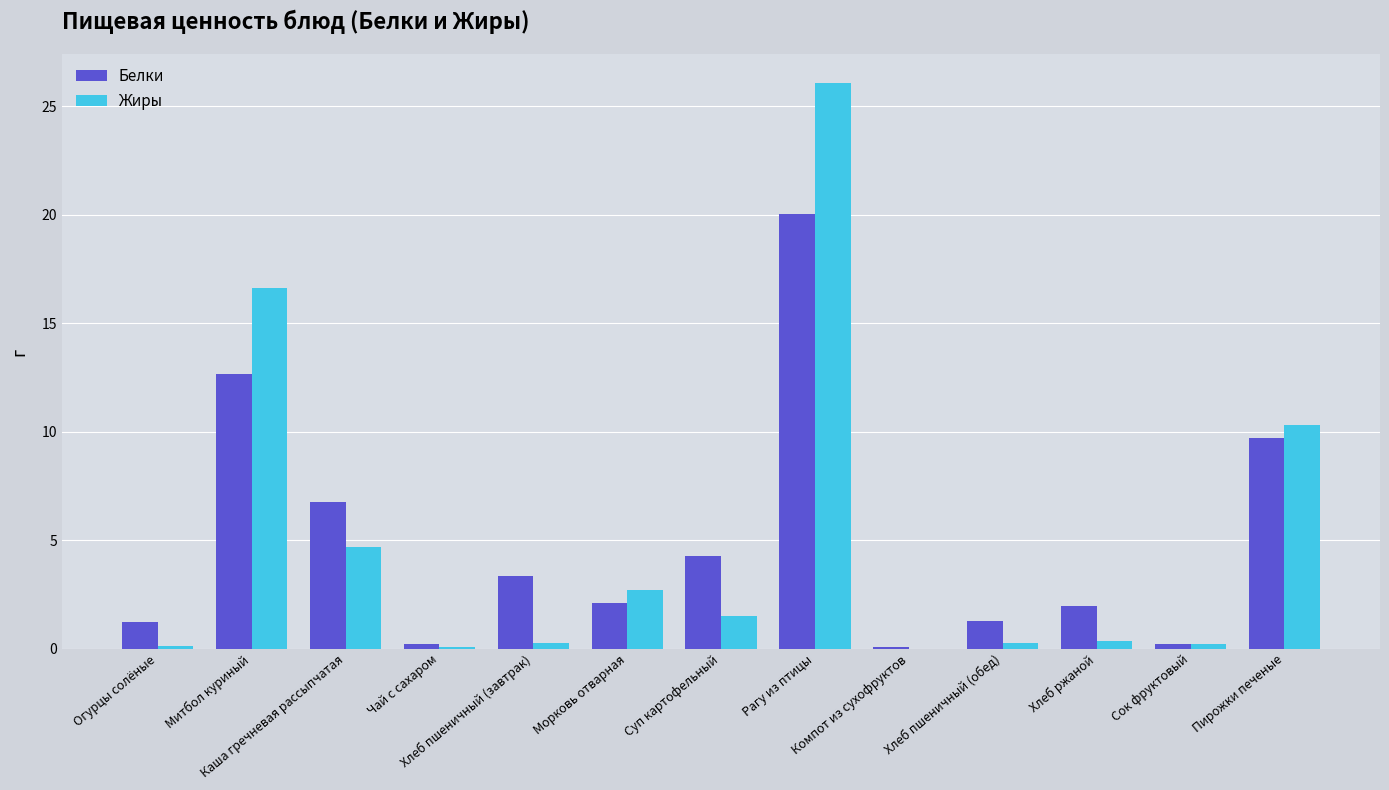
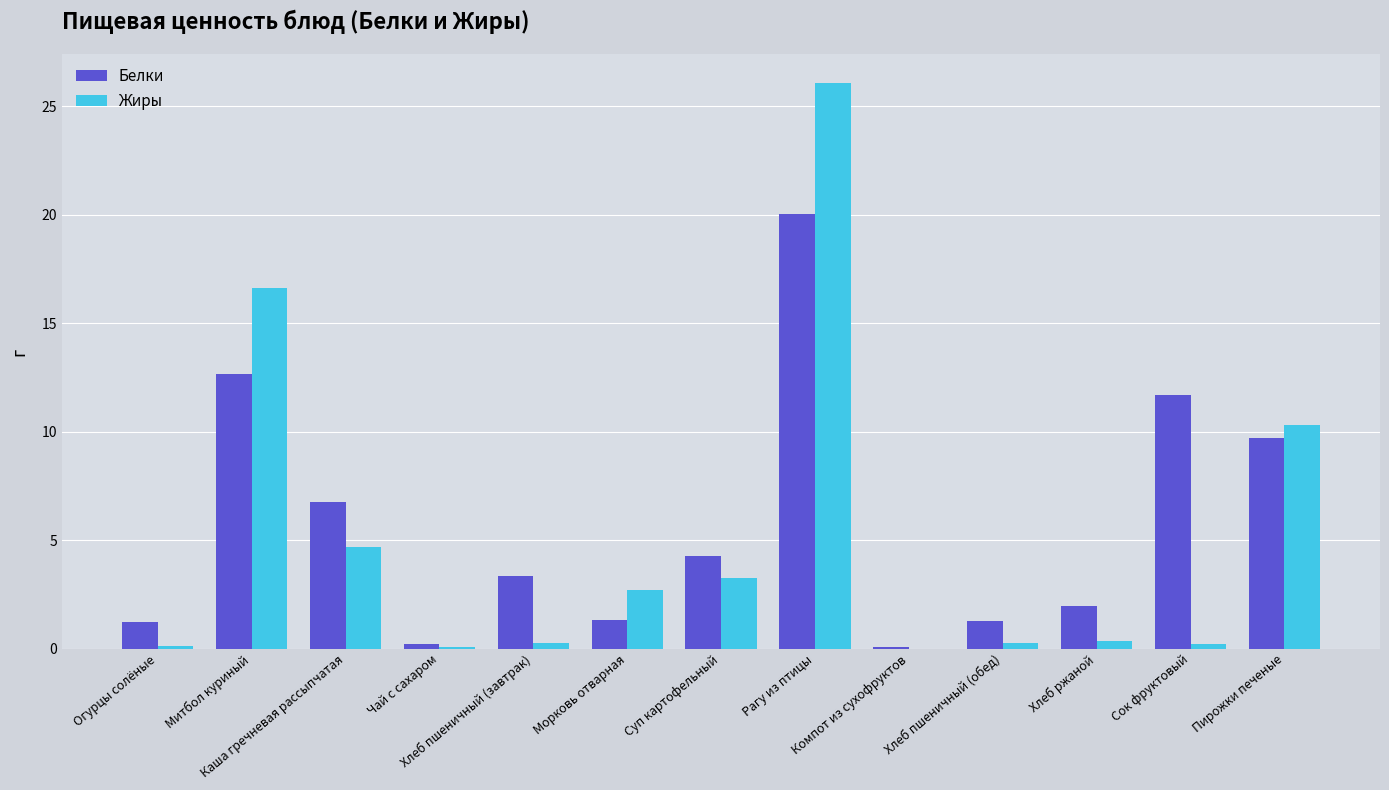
  {
    "Белки": {
      "Огурцы солёные": 1.2,
      "Митбол куриный": 12.7,
      "Каша гречневая рассыпчатая": 6.8,
      "Чай с сахаром": 0.2,
      "Хлеб пшеничный (завтрак)": 3.4,
-     "Морковь отварная": 2.1,
+     "Морковь отварная": 1.3,
      "Суп картофельный": 4.3,
      "Рагу из птицы": 20.0,
      "Хлеб пшеничный (обед)": 1.3,
      "Хлеб ржаной": 2.0,
-     "Сок фруктовый": 0.2,
+     "Сок фруктовый": 11.7,
      "Пирожки печеные": 9.7
    },
    "Жиры": {
      "Митбол куриный": 16.6,
      "Каша гречневая рассыпчатая": 4.7,
      "Хлеб пшеничный (завтрак)": 0.3,
      "Морковь отварная": 2.7,
-     "Суп картофельный": 1.5,
+     "Суп картофельный": 3.2,
      "Рагу из птицы": 26.1,
      "Компот из сухофруктов": 0.0,
      "Хлеб пшеничный (обед)": 0.3,
      "Хлеб ржаной": 0.4,
      "Сок фруктовый": 0.2,
      "Пирожки печеные": 10.3
    }
  }
